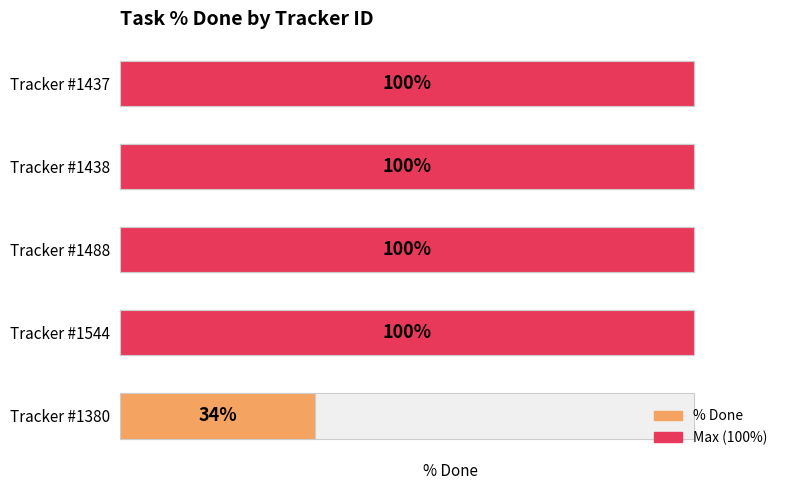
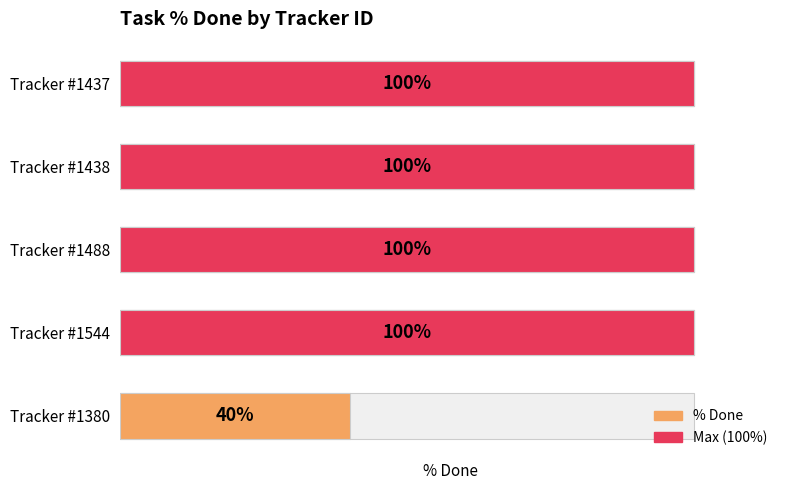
  {
    "% Done": {
      "Tracker #1437": "100%",
      "Tracker #1438": "100%",
      "Tracker #1488": "100%",
      "Tracker #1544": "100%",
-     "Tracker #1380": "34%"
+     "Tracker #1380": "40%"
    }
  }
